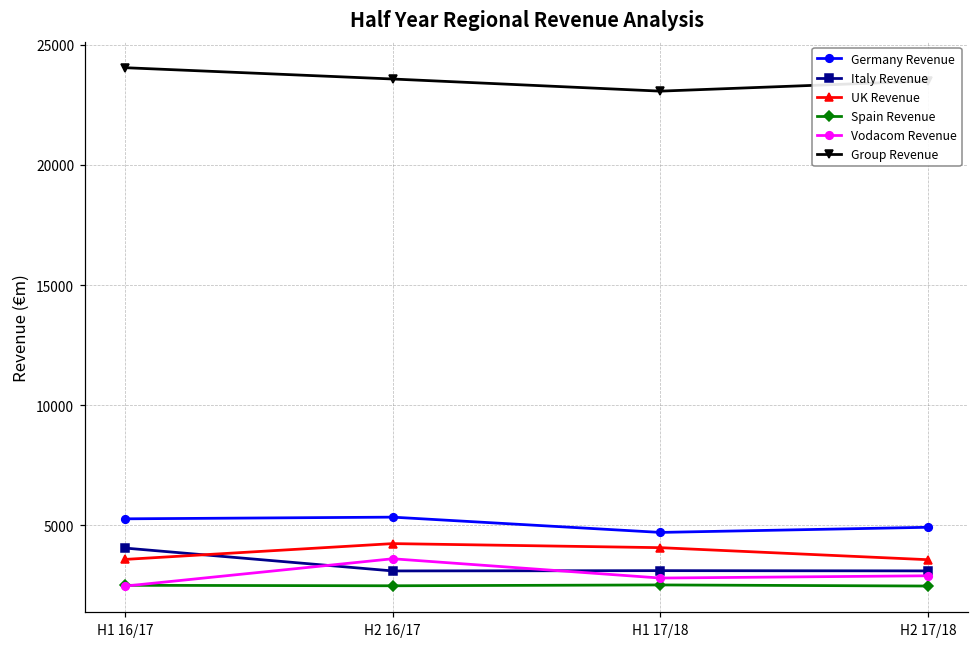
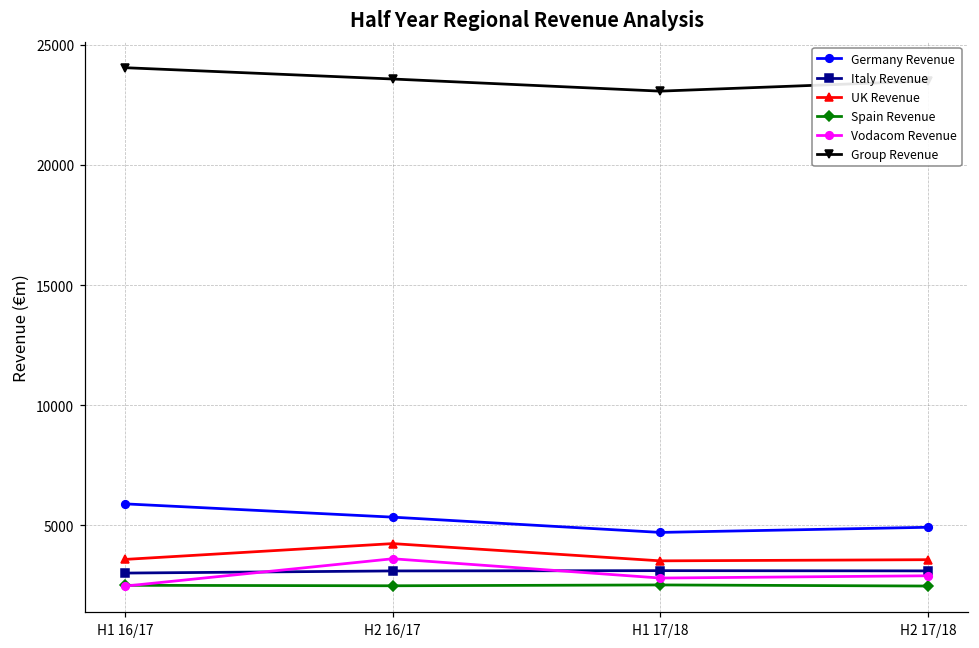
  {
    "Germany Revenue": {
-     "H1 16/17": 5300,
+     "H1 16/17": 5900,
      "H2 16/17": 5300,
      "H1 17/18": 4700,
      "H2 17/18": 4900
    },
    "Italy Revenue": {
-     "H1 16/17": 4000,
+     "H1 16/17": 3000,
      "H2 16/17": 3100,
      "H1 17/18": 3100,
      "H2 17/18": 3100
    },
    "UK Revenue": {
      "H1 16/17": 3600,
      "H2 16/17": 4200,
-     "H1 17/18": 4100,
+     "H1 17/18": 3500,
      "H2 17/18": 3600
    },
    "Spain Revenue": {
      "H2 16/17": 2500,
      "H1 17/18": 2500,
      "H2 17/18": 2500
    },
    "Vodacom Revenue": {
      "H2 16/17": 3600,
      "H1 17/18": 2800,
      "H2 17/18": 2900
    },
    "Group Revenue": {
      "H1 16/17": 24100,
      "H2 16/17": 23600,
      "H1 17/18": 23100
    }
  }
